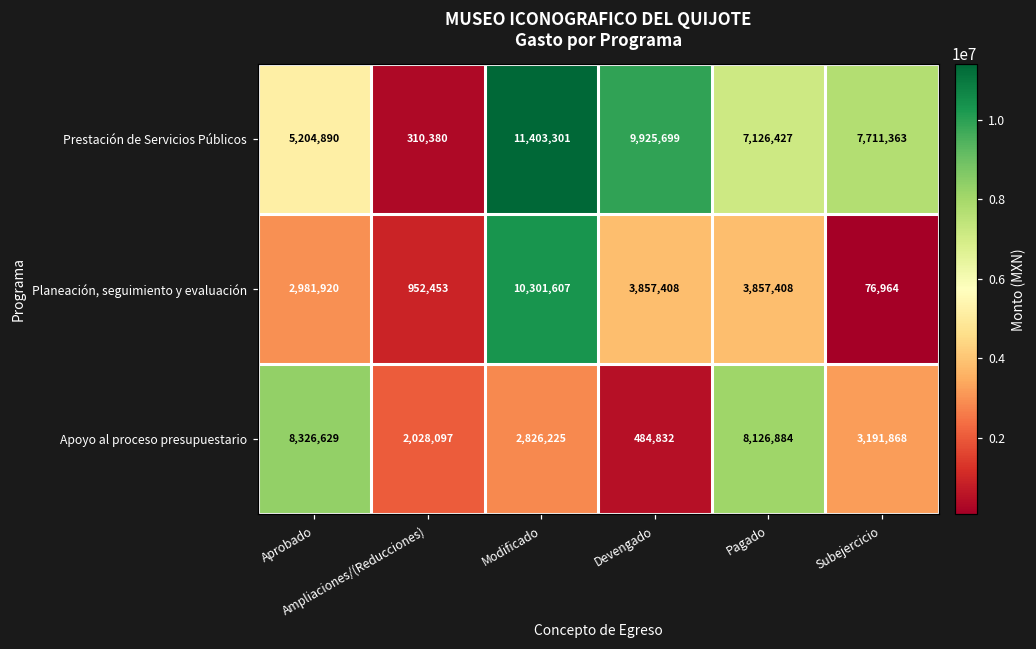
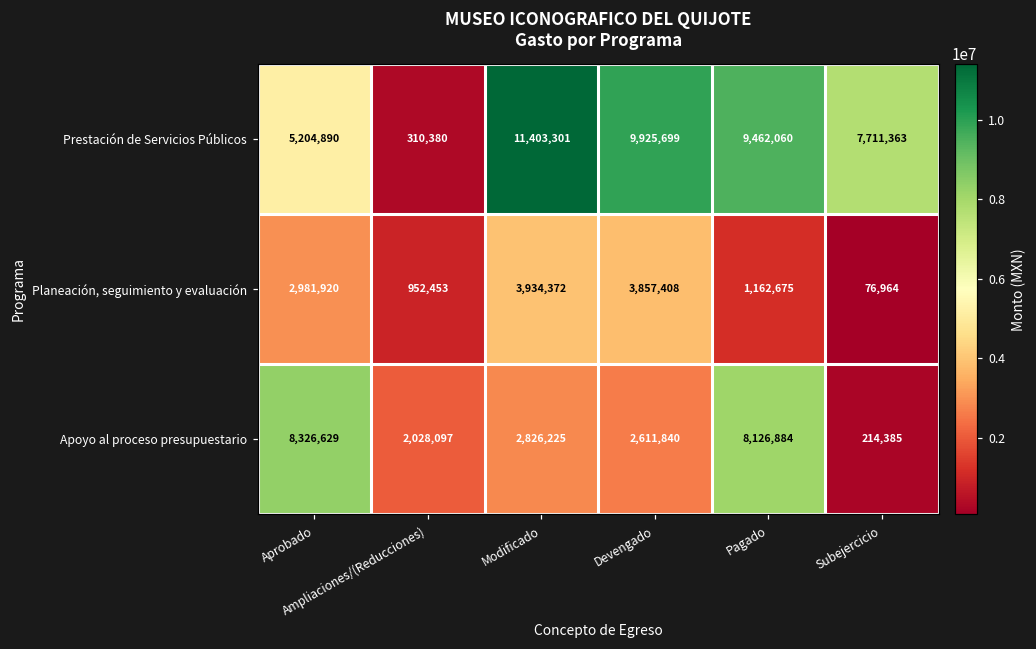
  {
    "Prestación de Servicios Públicos": {
      "Aprobado": "5,204,890",
      "Ampliaciones/(Reducciones)": "310,380",
      "Modificado": "11,403,301",
      "Devengado": "9,925,699",
-     "Pagado": "7,126,427",
+     "Pagado": "9,462,060",
      "Subejercicio": "7,711,363"
    },
    "Planeación, seguimiento y evaluación": {
      "Aprobado": "2,981,920",
      "Ampliaciones/(Reducciones)": "952,453",
-     "Modificado": "10,301,607",
+     "Modificado": "3,934,372",
      "Devengado": "3,857,408",
-     "Pagado": "3,857,408",
+     "Pagado": "1,162,675",
      "Subejercicio": "76,964"
    },
    "Apoyo al proceso presupuestario": {
      "Aprobado": "8,326,629",
      "Ampliaciones/(Reducciones)": "2,028,097",
      "Modificado": "2,826,225",
-     "Devengado": "484,832",
+     "Devengado": "2,611,840",
      "Pagado": "8,126,884",
-     "Subejercicio": "3,191,868"
+     "Subejercicio": "214,385"
    }
  }
